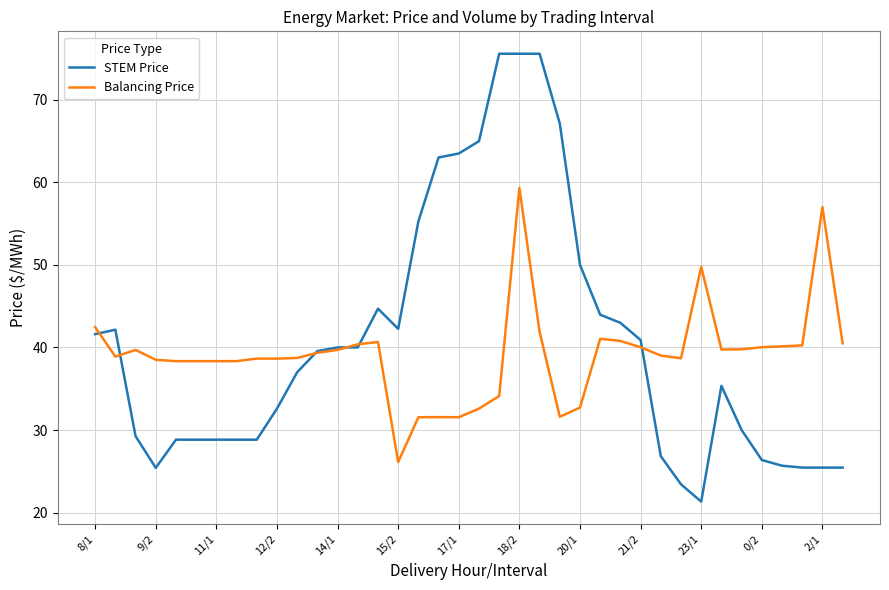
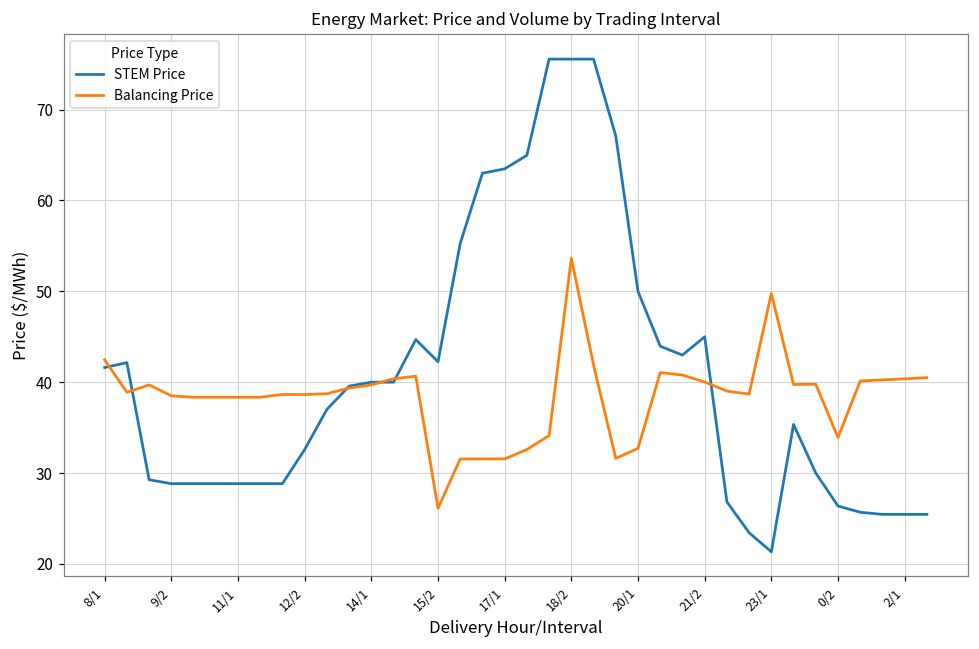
  {
    "STEM Price": {
      "8/1": 42,
-     "9/2": 25,
+     "9/2": 29,
      "11/1": 29,
      "12/2": 33,
      "15/2": 42,
      "17/1": 63,
      "18/2": 76,
      "20/1": 50,
-     "21/2": 41,
+     "21/2": 45,
      "23/1": 21,
      "0/2": 26,
      "2/1": 25
    },
    "Balancing Price": {
      "8/1": 42,
      "9/2": 39,
      "11/1": 38,
      "12/2": 39,
      "15/2": 26,
      "17/1": 32,
-     "18/2": 59,
+     "18/2": 54,
      "20/1": 33,
      "21/2": 40,
      "23/1": 50,
-     "0/2": 40,
-     "2/1": 57
+     "0/2": 34,
+     "2/1": 40
    }
  }
